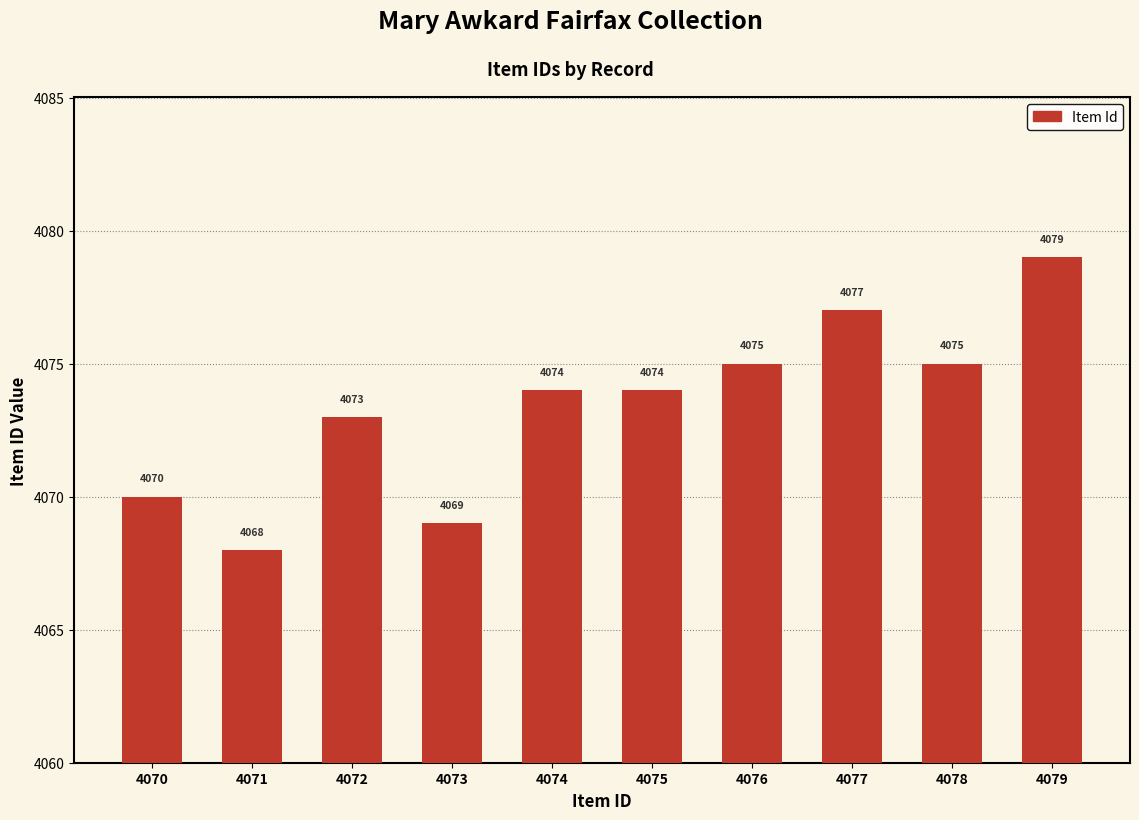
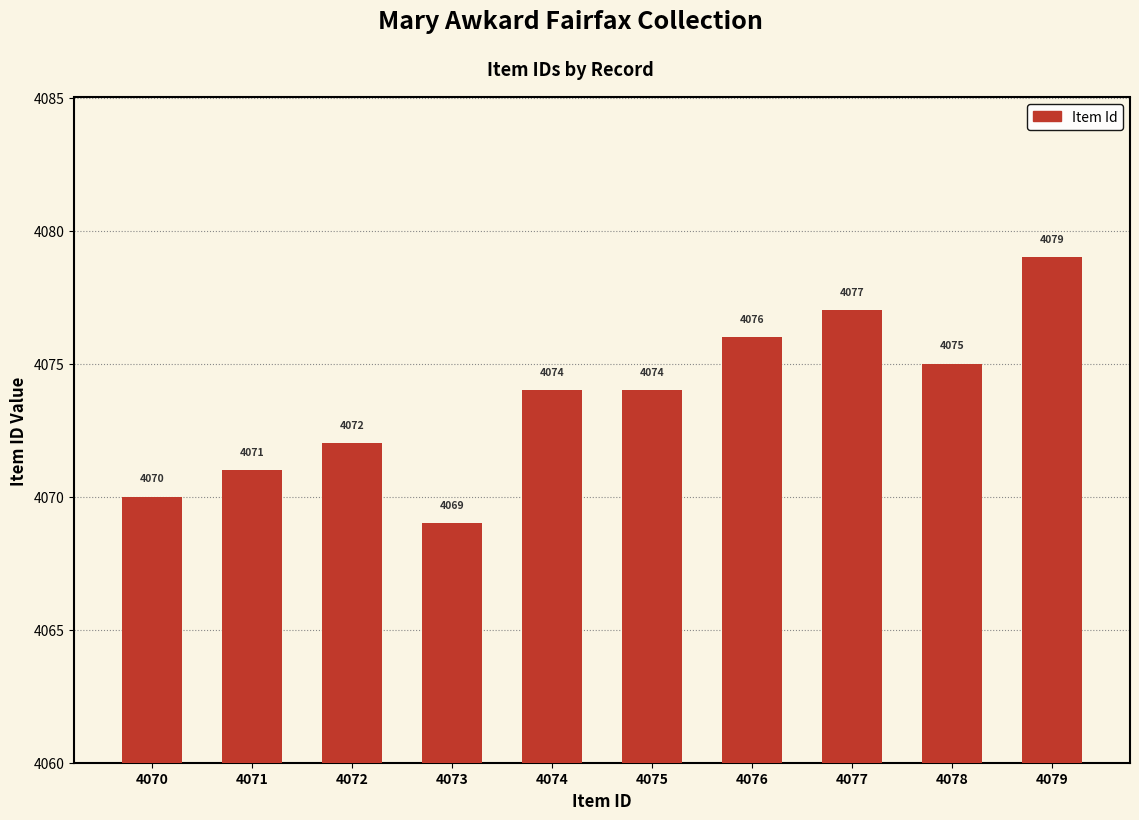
  {
    "4070": 4070,
-   "4071": 4068,
-   "4072": 4073,
+   "4071": 4071,
+   "4072": 4072,
    "4073": 4069,
    "4074": 4074,
    "4075": 4074,
-   "4076": 4075,
+   "4076": 4076,
    "4077": 4077,
    "4078": 4075,
    "4079": 4079
  }
